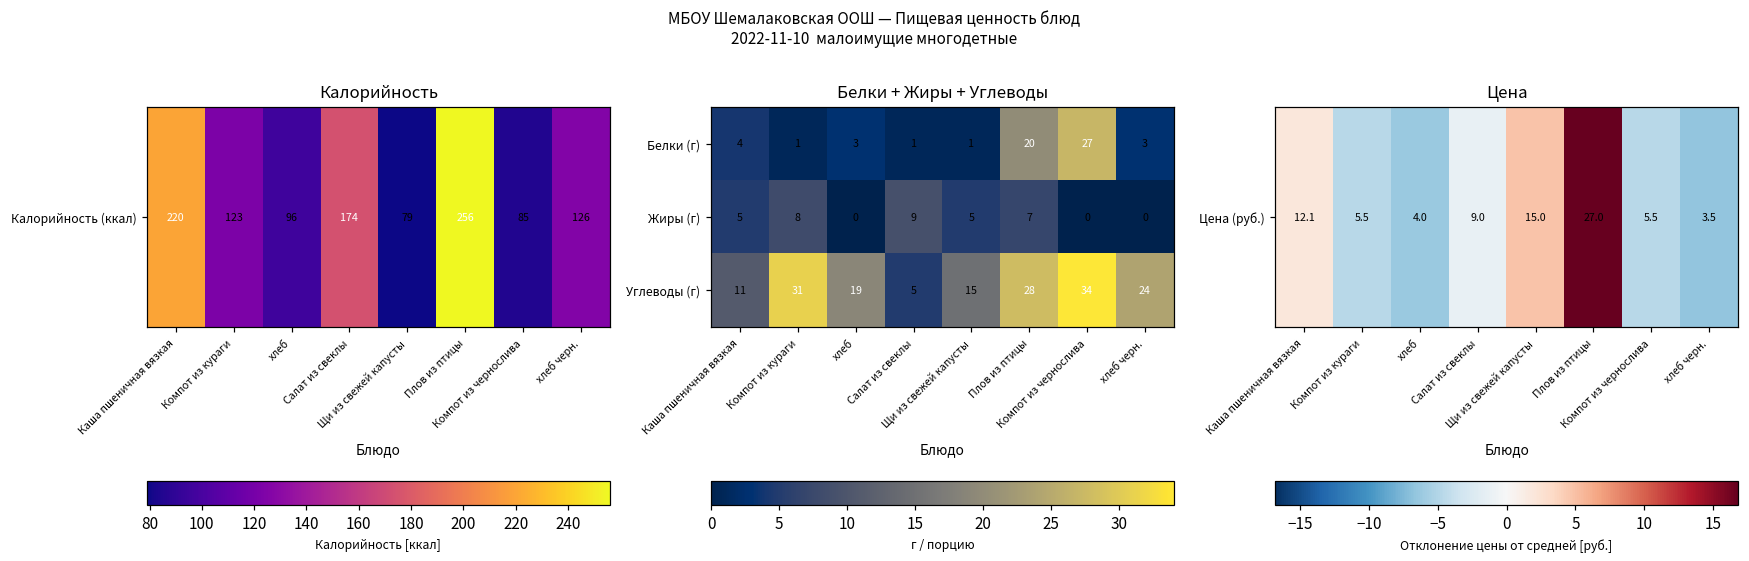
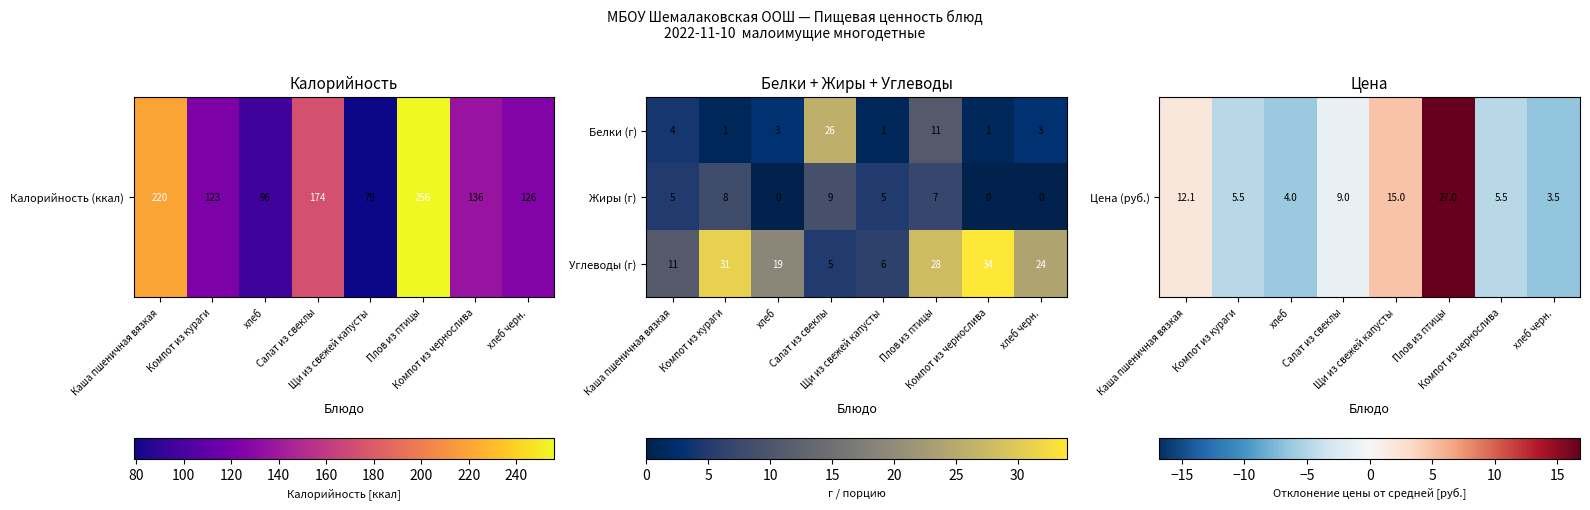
  {
    "Калорийность": {
      "Калорийность (ккал)": {
        "Каша пшеничная вязкая": 220,
        "Компот из кураги": 123,
        "хлеб": 96,
        "Салат из свеклы": 174,
        "Щи из свежей капусты": 79,
        "Плов из птицы": 256,
-       "Компот из чернослива": 85,
+       "Компот из чернослива": 136,
        "хлеб черн.": 126
      }
    },
    "Белки + Жиры + Углеводы": {
      "Белки (г)": {
        "Каша пшеничная вязкая": 4,
        "Компот из кураги": 1,
        "хлеб": 3,
-       "Салат из свеклы": 1,
+       "Салат из свеклы": 26,
        "Щи из свежей капусты": 1,
-       "Плов из птицы": 20,
-       "Компот из чернослива": 27,
+       "Плов из птицы": 11,
+       "Компот из чернослива": 1,
        "хлеб черн.": 3
      },
      "Жиры (г)": {
        "Каша пшеничная вязкая": 5,
        "Компот из кураги": 8,
        "хлеб": 0,
        "Салат из свеклы": 9,
        "Щи из свежей капусты": 5,
        "Плов из птицы": 7,
        "Компот из чернослива": 0,
        "хлеб черн.": 0
      },
      "Углеводы (г)": {
        "Каша пшеничная вязкая": 11,
        "Компот из кураги": 31,
        "хлеб": 19,
        "Салат из свеклы": 5,
-       "Щи из свежей капусты": 15,
+       "Щи из свежей капусты": 6,
        "Плов из птицы": 28,
        "Компот из чернослива": 34,
        "хлеб черн.": 24
      }
    },
    "Цена": {
      "Цена (руб.)": {
        "Каша пшеничная вязкая": 12.1,
        "Компот из кураги": 5.5,
        "хлеб": 4.0,
        "Салат из свеклы": 9.0,
        "Щи из свежей капусты": 15.0,
        "Плов из птицы": 27.0,
        "Компот из чернослива": 5.5,
        "хлеб черн.": 3.5
      }
    }
  }
